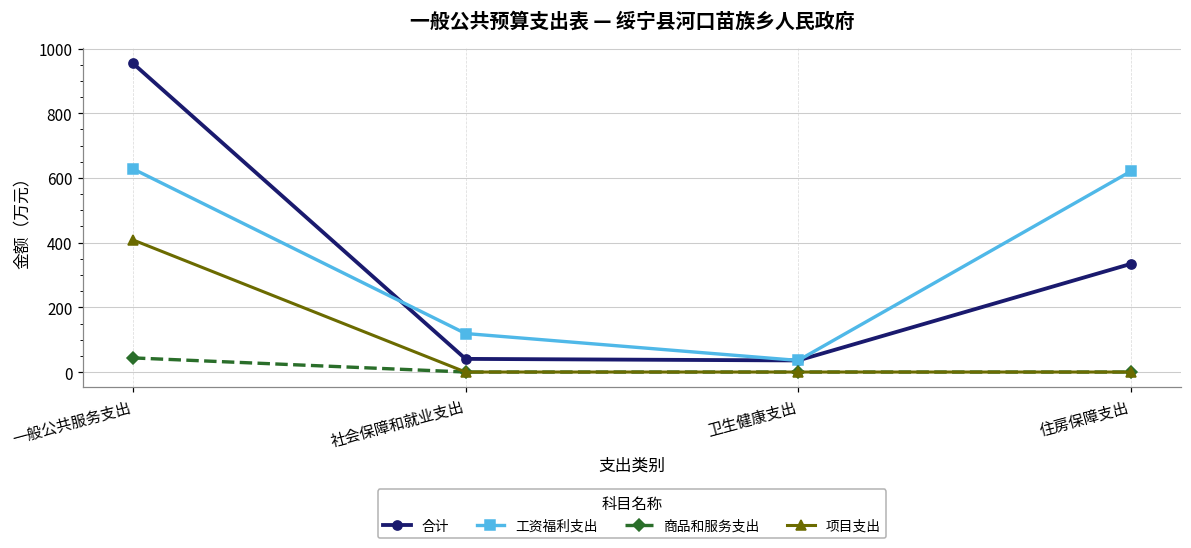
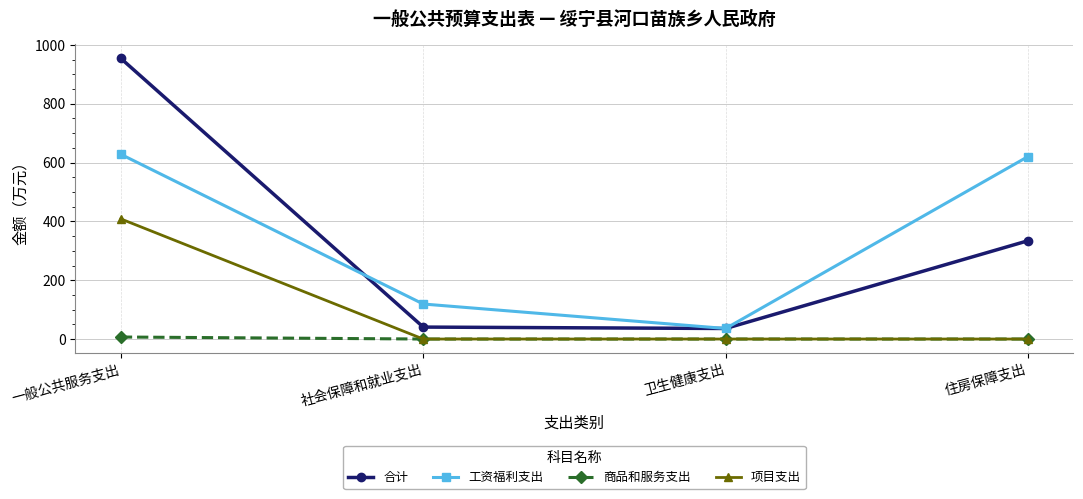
  {
    "合计": {
      "一般公共服务支出": 950,
      "社会保障和就业支出": 40,
      "住房保障支出": 330
    },
    "工资福利支出": {
      "一般公共服务支出": 630,
      "社会保障和就业支出": 120,
      "住房保障支出": 620
    },
    "商品和服务支出": {
-     "一般公共服务支出": 40
+     "一般公共服务支出": 10
    },
    "项目支出": {
      "一般公共服务支出": 410
    }
  }
